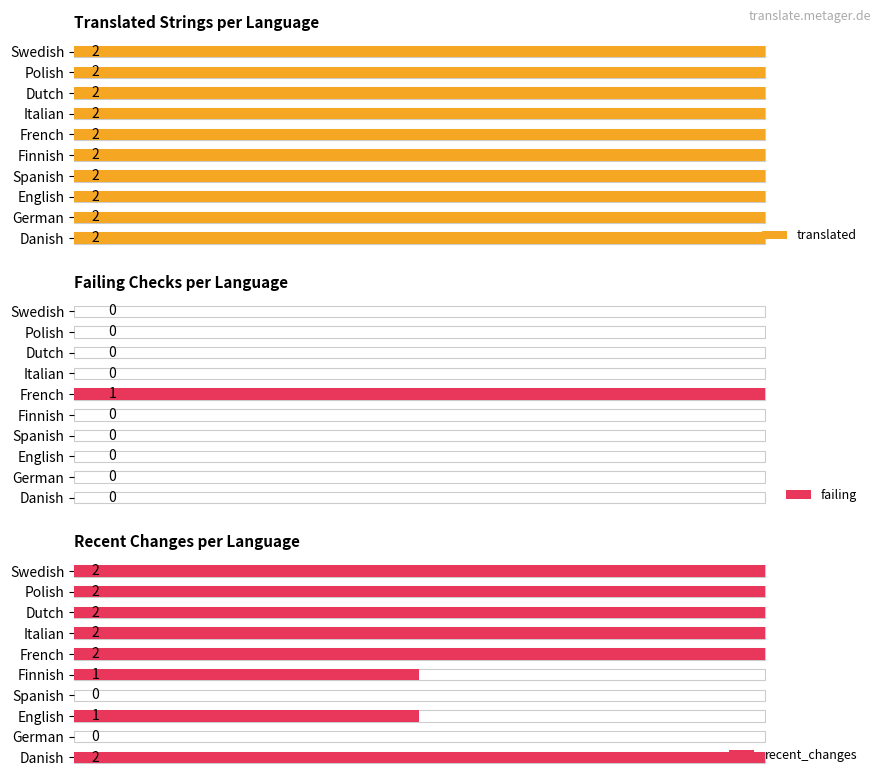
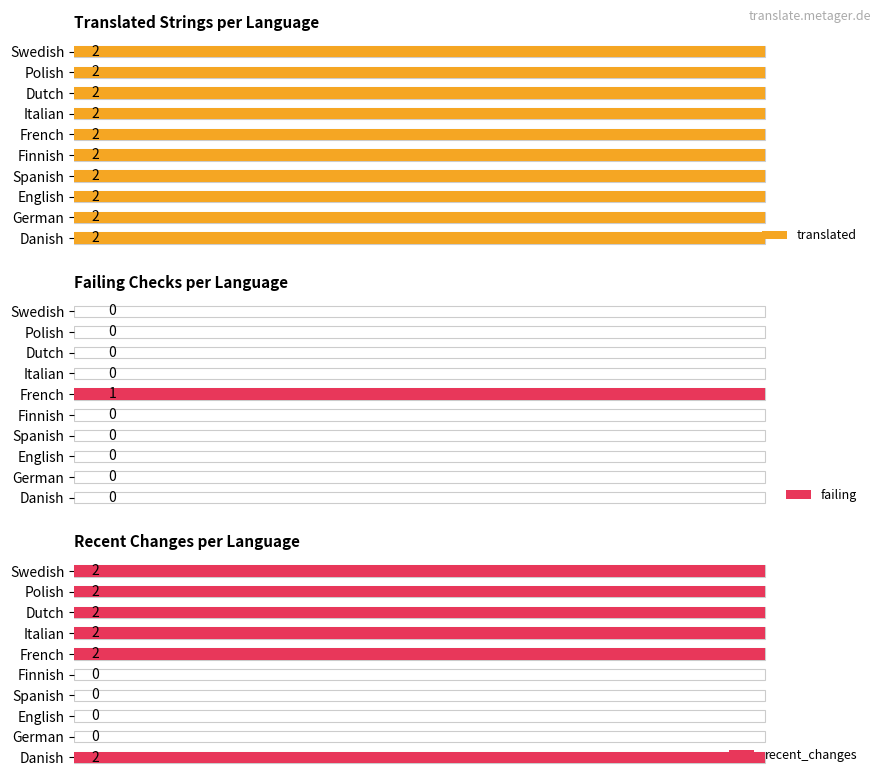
  {
    "Translated Strings per Language": {
      "Swedish": 2,
      "Polish": 2,
      "Dutch": 2,
      "Italian": 2,
      "French": 2,
      "Finnish": 2,
      "Spanish": 2,
      "English": 2,
      "German": 2,
      "Danish": 2
    },
    "Failing Checks per Language": {
      "failing": {
        "French": 1
      }
    },
    "Recent Changes per Language": {
      "recent_changes": {
        "Swedish": 2,
        "Polish": 2,
        "Dutch": 2,
        "Italian": 2,
        "French": 2,
-       "Finnish": 1,
+       "Finnish": 0,
        "Spanish": 0,
-       "English": 1,
+       "English": 0,
        "German": 0,
        "Danish": 2
      }
    }
  }
